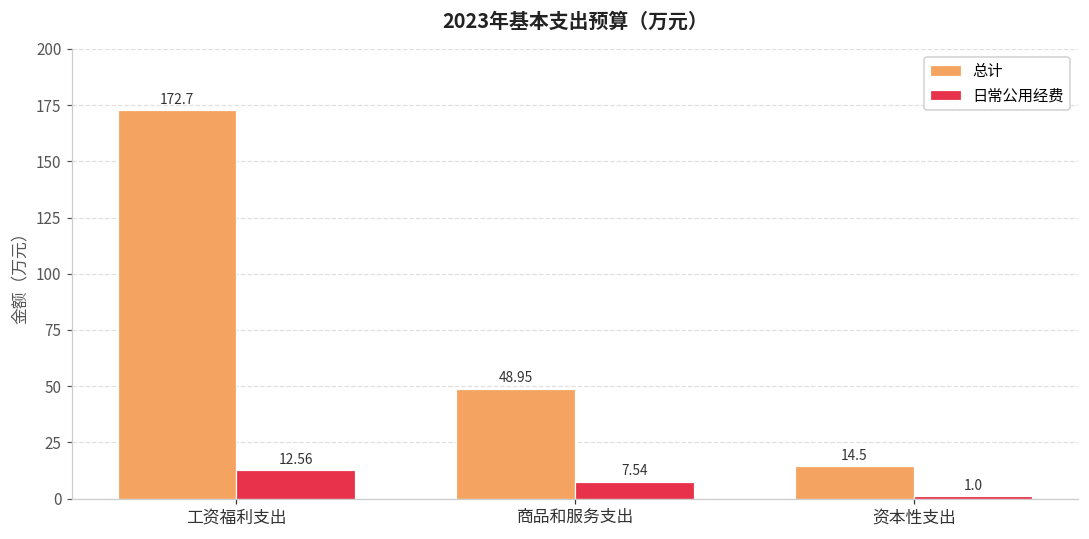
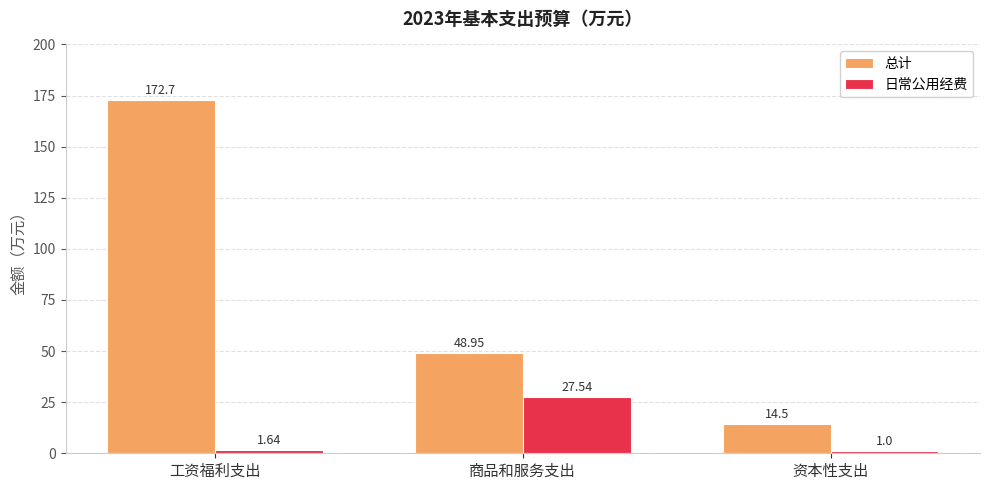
  {
    "总计": {
      "工资福利支出": 172.7,
      "商品和服务支出": 48.95,
      "资本性支出": 14.5
    },
    "日常公用经费": {
-     "工资福利支出": 12.56,
-     "商品和服务支出": 7.54,
+     "工资福利支出": 1.64,
+     "商品和服务支出": 27.54,
      "资本性支出": 1.0
    }
  }
